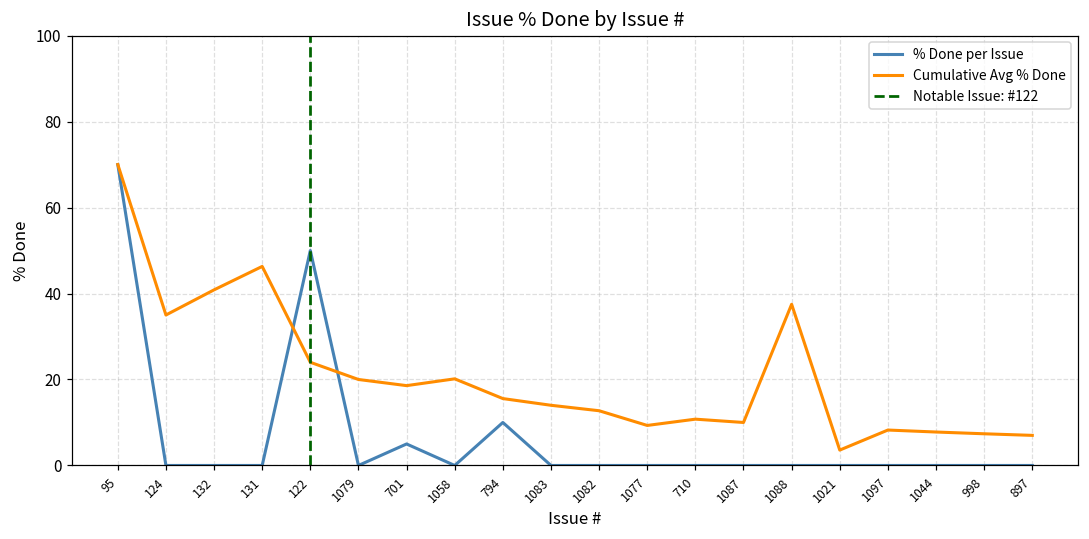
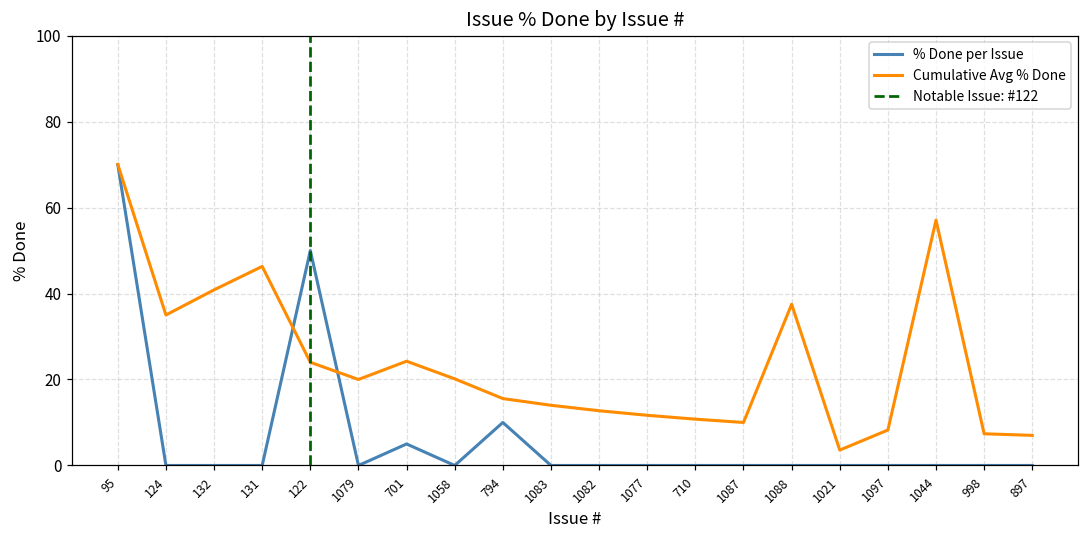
  {
    "% Done per Issue": {
      "124": 0,
      "132": 0,
      "131": 0,
      "122": 50,
      "1079": 0,
      "701": 5,
      "1058": 0,
      "794": 10,
      "1083": 0,
      "1082": 0,
      "1077": 0,
      "710": 0,
      "1087": 0,
      "1088": 0,
      "1021": 0,
      "1097": 0,
      "1044": 0,
      "998": 0,
      "897": 0
    },
    "Cumulative Avg % Done": {
      "124": 35,
      "132": 41,
      "131": 46,
      "122": 24,
      "1079": 20,
-     "701": 19,
+     "701": 24,
      "1058": 20,
      "794": 16,
      "1083": 14,
      "1082": 13,
-     "1077": 9,
+     "1077": 12,
      "710": 11,
      "1087": 10,
      "1088": 37,
      "1021": 4,
      "1097": 8,
-     "1044": 8,
+     "1044": 57,
      "998": 7,
      "897": 7
    }
  }
